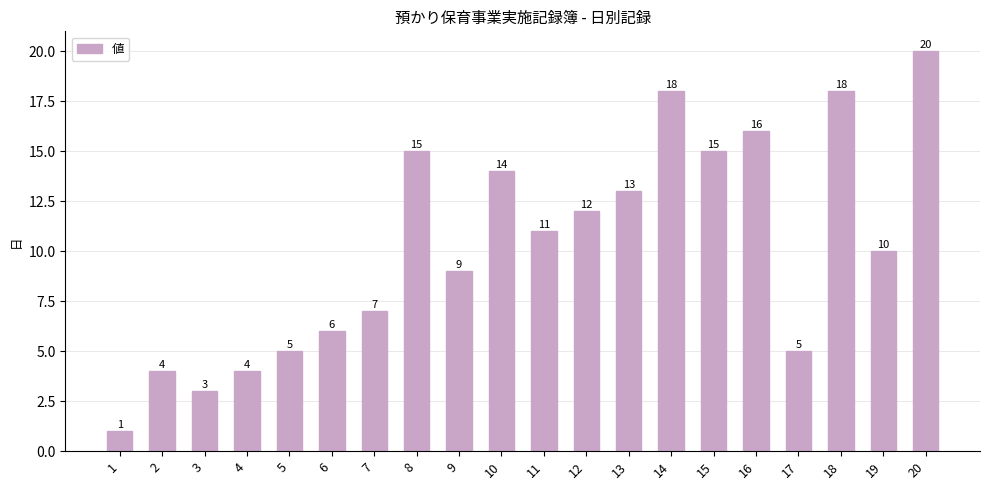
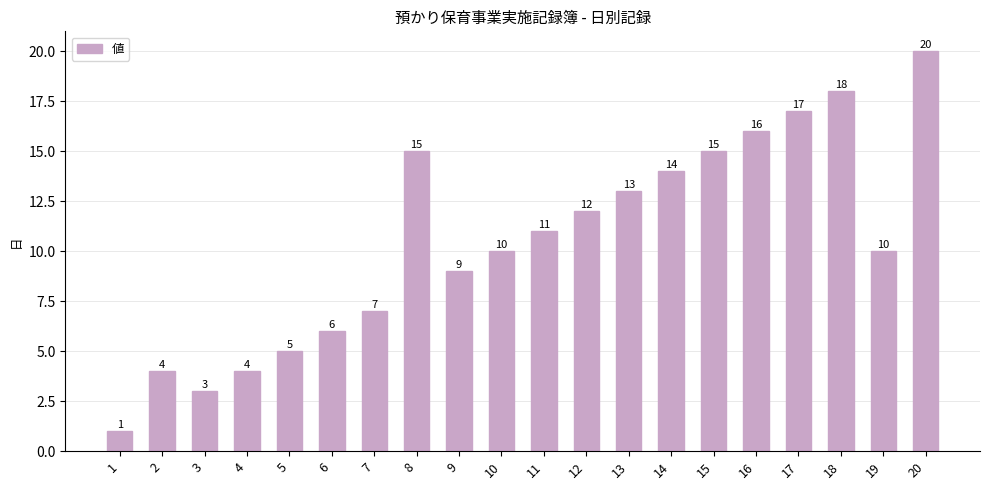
  {
    "1": 1,
    "2": 4,
    "3": 3,
    "4": 4,
    "5": 5,
    "6": 6,
    "7": 7,
    "8": 15,
    "9": 9,
-   "10": 14,
+   "10": 10,
    "11": 11,
    "12": 12,
    "13": 13,
-   "14": 18,
+   "14": 14,
    "15": 15,
    "16": 16,
-   "17": 5,
+   "17": 17,
    "18": 18,
    "19": 10,
    "20": 20
  }
